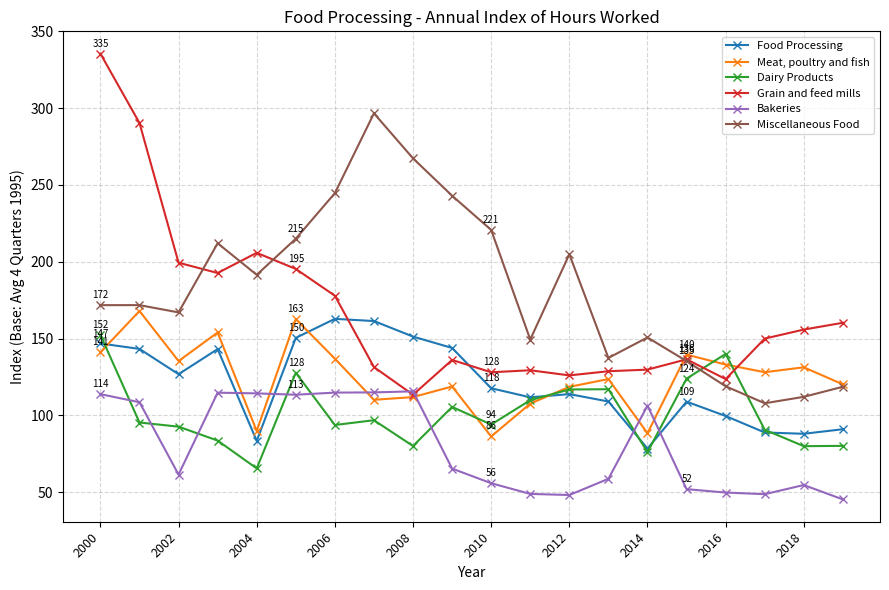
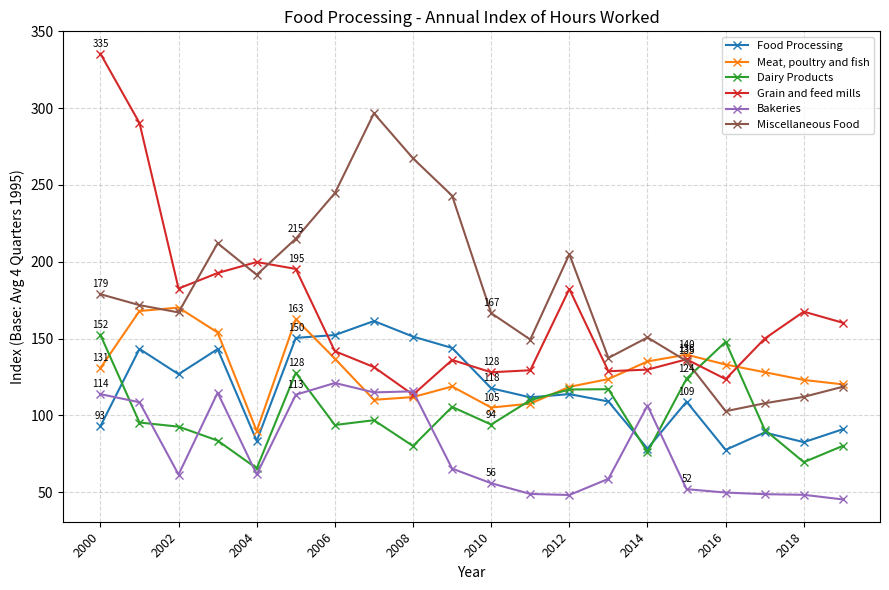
  {
    "Food Processing": {
-     "2000": 147,
-     "2006": 163,
-     "2016": 100,
-     "2018": 88
+     "2000": 93,
+     "2006": 152,
+     "2016": 78,
+     "2018": 83
    },
    "Meat, poultry and fish": {
-     "2000": 141,
-     "2002": 135,
-     "2010": 86,
-     "2014": 88,
-     "2018": 131
+     "2000": 131,
+     "2002": 170,
+     "2010": 105,
+     "2014": 135,
+     "2018": 123
    },
    "Dairy Products": {
      "2002": 93,
      "2004": 65,
      "2006": 94,
      "2008": 80,
      "2012": 117,
      "2014": 76,
-     "2016": 140,
-     "2018": 80
+     "2016": 148,
+     "2018": 70
    },
    "Grain and feed mills": {
-     "2002": 199,
-     "2004": 206,
-     "2006": 178,
-     "2012": 126,
+     "2002": 183,
+     "2004": 200,
+     "2006": 142,
+     "2012": 182,
      "2014": 130,
      "2016": 124,
-     "2018": 156
+     "2018": 168
    },
    "Bakeries": {
      "2002": 61,
-     "2004": 114,
-     "2006": 115,
+     "2004": 62,
+     "2006": 121,
      "2008": 116,
      "2012": 48,
      "2014": 106,
      "2016": 50,
-     "2018": 55
+     "2018": 48
    },
    "Miscellaneous Food": {
-     "2000": 172,
-     "2010": 221,
-     "2016": 119
+     "2000": 179,
+     "2010": 167,
+     "2016": 103
    }
  }
